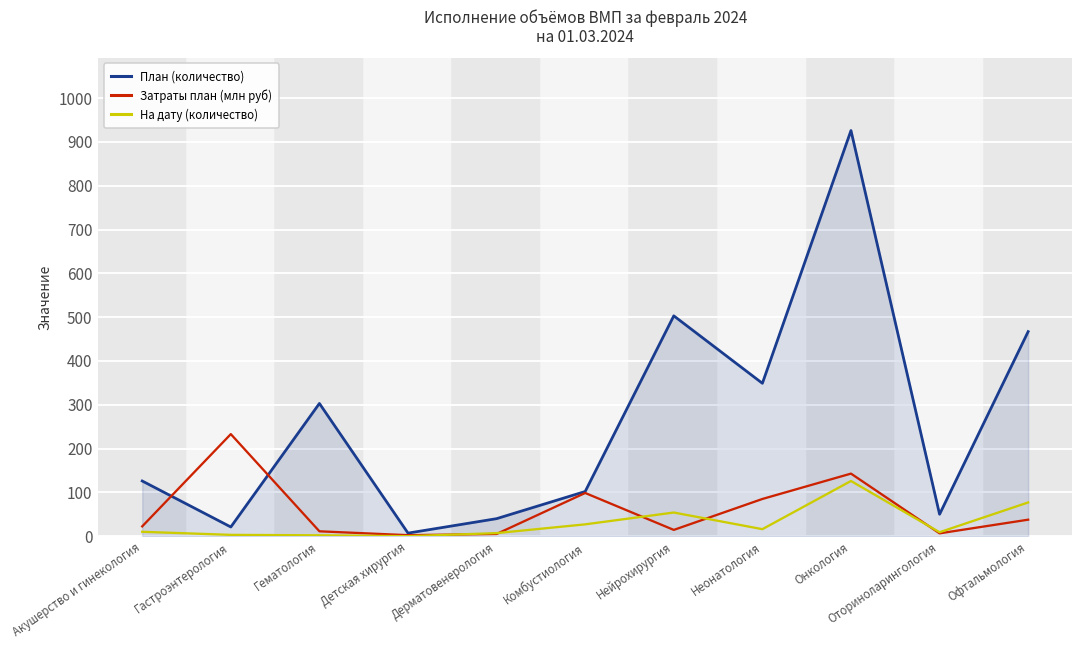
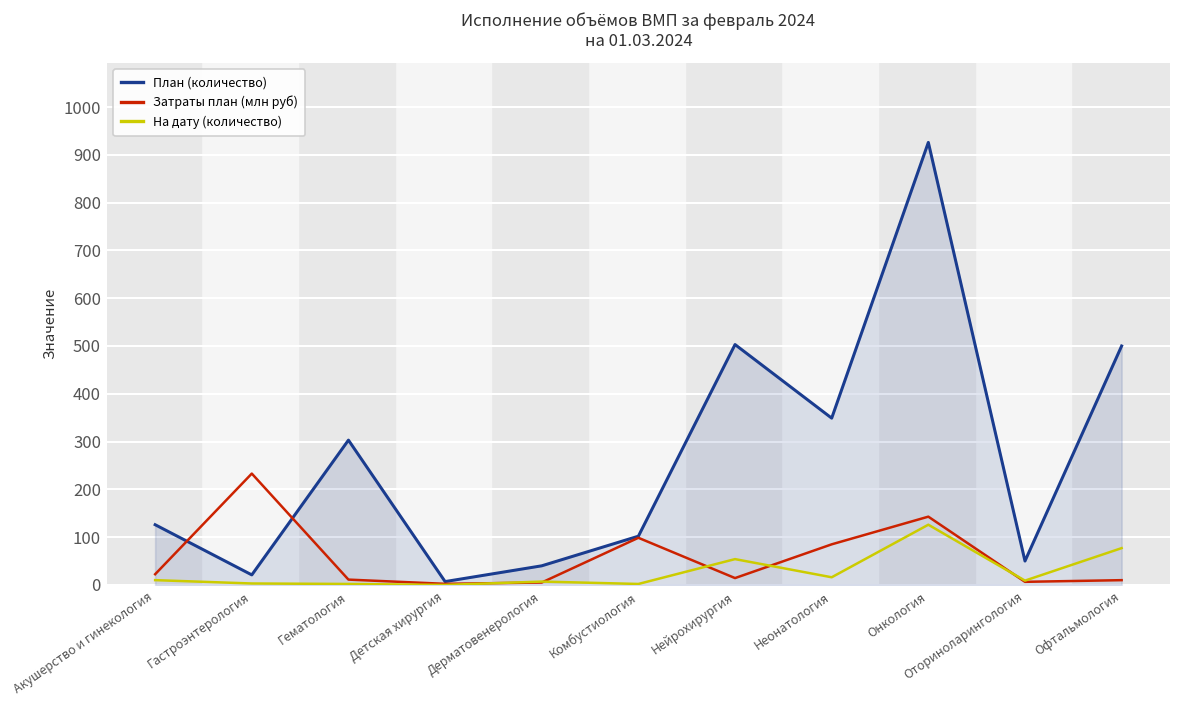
  {
    "План (количество)": {
      "Акушерство и гинекология": 130,
      "Гастроэнтерология": 20,
      "Гематология": 300,
      "Дерматовенерология": 40,
      "Нейрохирургия": 500,
      "Неонатология": 350,
      "Онкология": 930,
      "Оториноларингология": 50,
-     "Офтальмология": 470
+     "Офтальмология": 500
    },
    "Затраты план (млн руб)": {
      "Акушерство и гинекология": 20,
      "Гастроэнтерология": 230,
      "Гематология": 10,
      "Нейрохирургия": 10,
      "Неонатология": 80,
      "Онкология": 140,
-     "Офтальмология": 40
+     "Офтальмология": 10
    },
    "На дату (количество)": {
      "Акушерство и гинекология": 10,
      "Гастроэнтерология": 0,
      "Гематология": 0,
-     "Комбустиология": 30,
+     "Комбустиология": 0,
      "Нейрохирургия": 50,
      "Неонатология": 20,
      "Онкология": 130,
      "Офтальмология": 80
    }
  }
